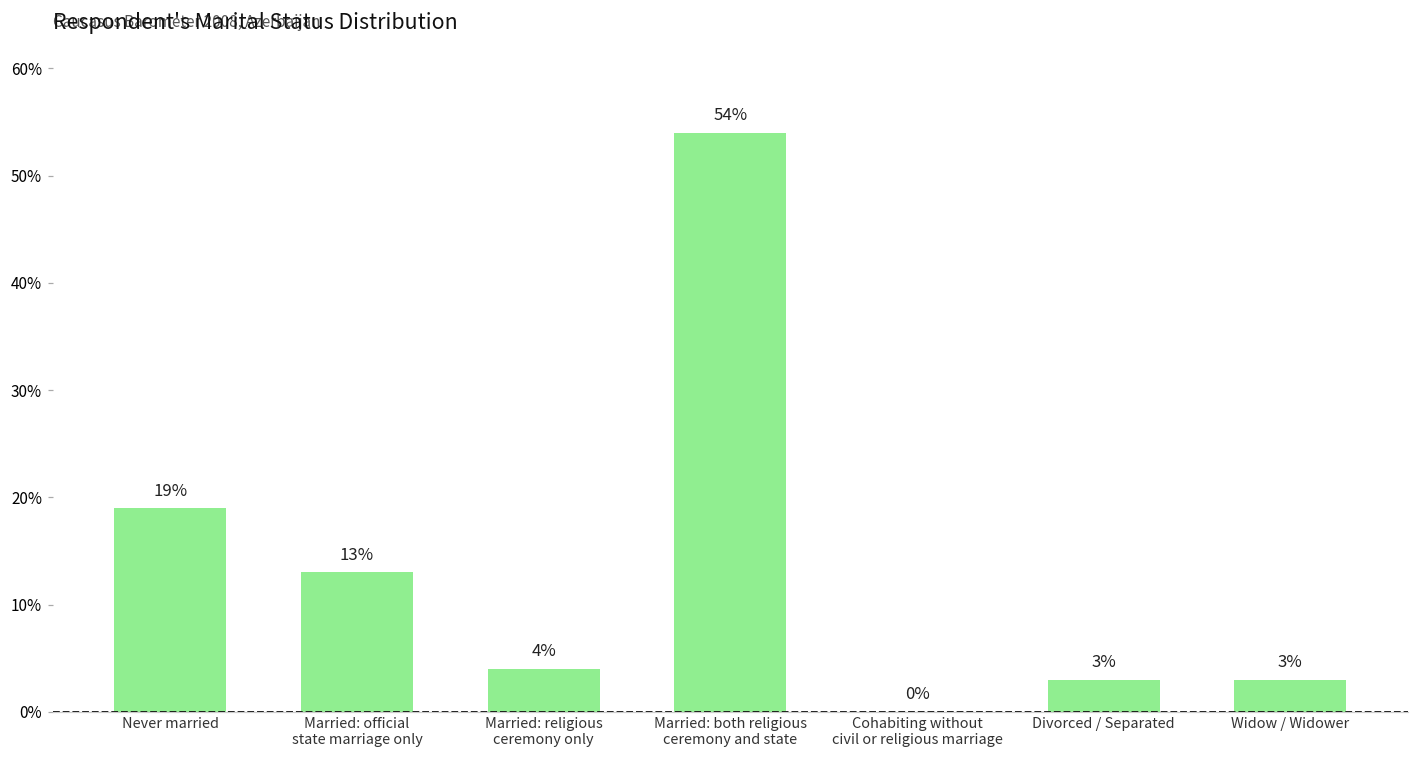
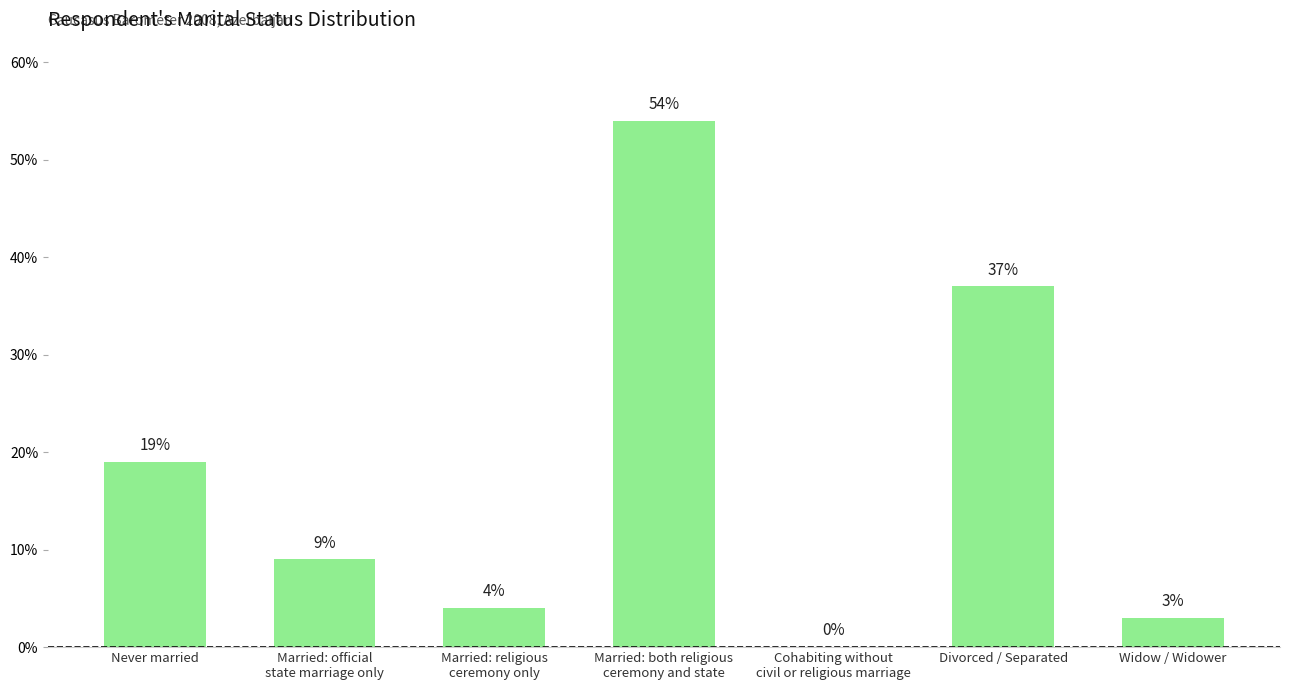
  {
    "Never married": "19%",
-   "Married: official state marriage only": "13%",
+   "Married: official state marriage only": "9%",
    "Married: religious ceremony only": "4%",
    "Married: both religious ceremony and state": "54%",
    "Cohabiting without civil or religious marriage": "0%",
-   "Divorced / Separated": "3%",
+   "Divorced / Separated": "37%",
    "Widow / Widower": "3%"
  }
